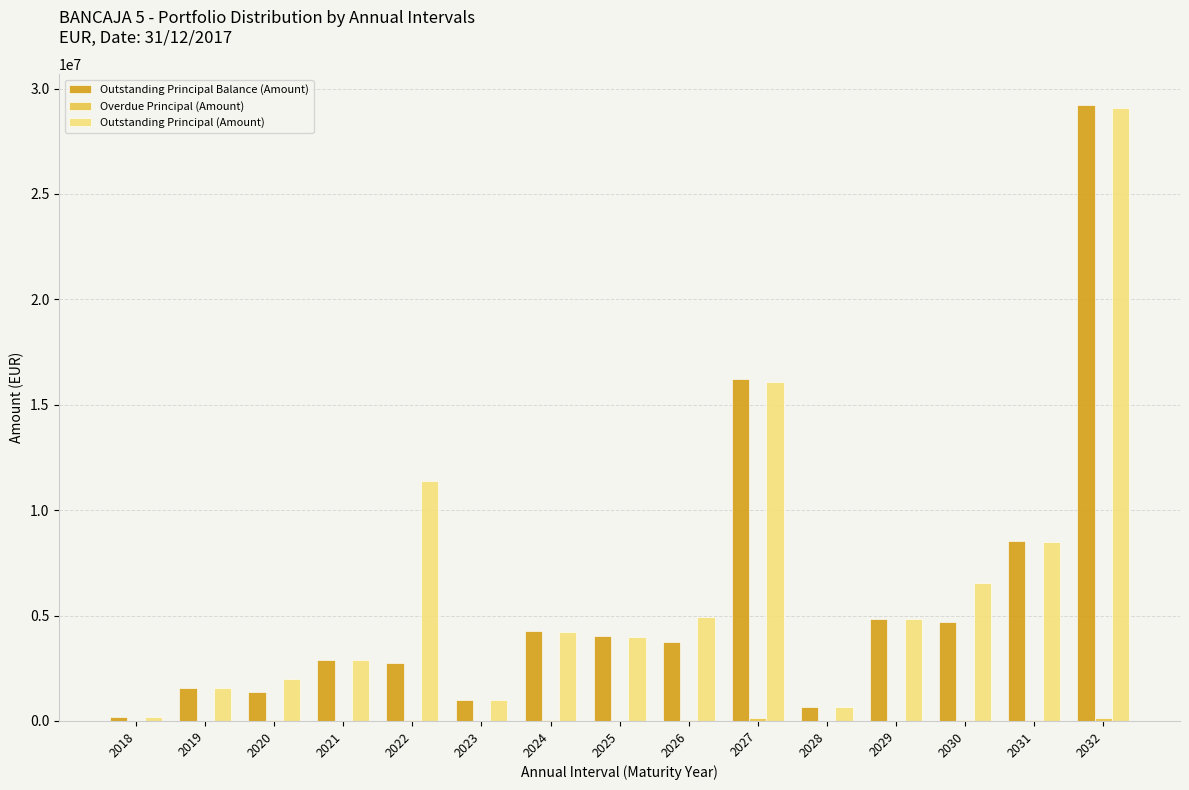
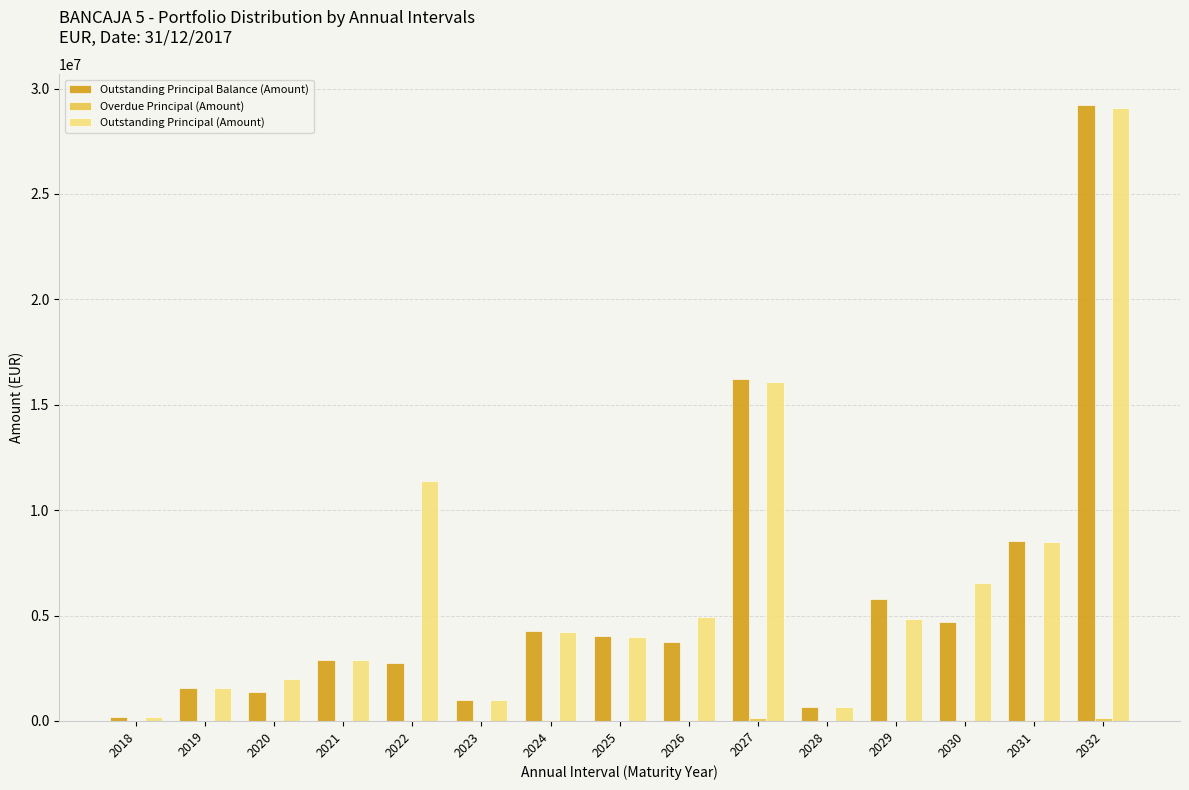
  {
    "Outstanding Principal Balance (Amount)": {
      "2018": 200000,
      "2019": 1500000,
      "2020": 1400000,
      "2021": 2900000,
      "2022": 2700000,
      "2023": 1000000,
      "2024": 4300000,
      "2025": 4000000,
      "2026": 3800000,
      "2027": 16200000,
      "2028": 700000,
-     "2029": 4900000,
+     "2029": 5800000,
      "2030": 4700000,
      "2031": 8500000,
      "2032": 29200000
    }
  }
